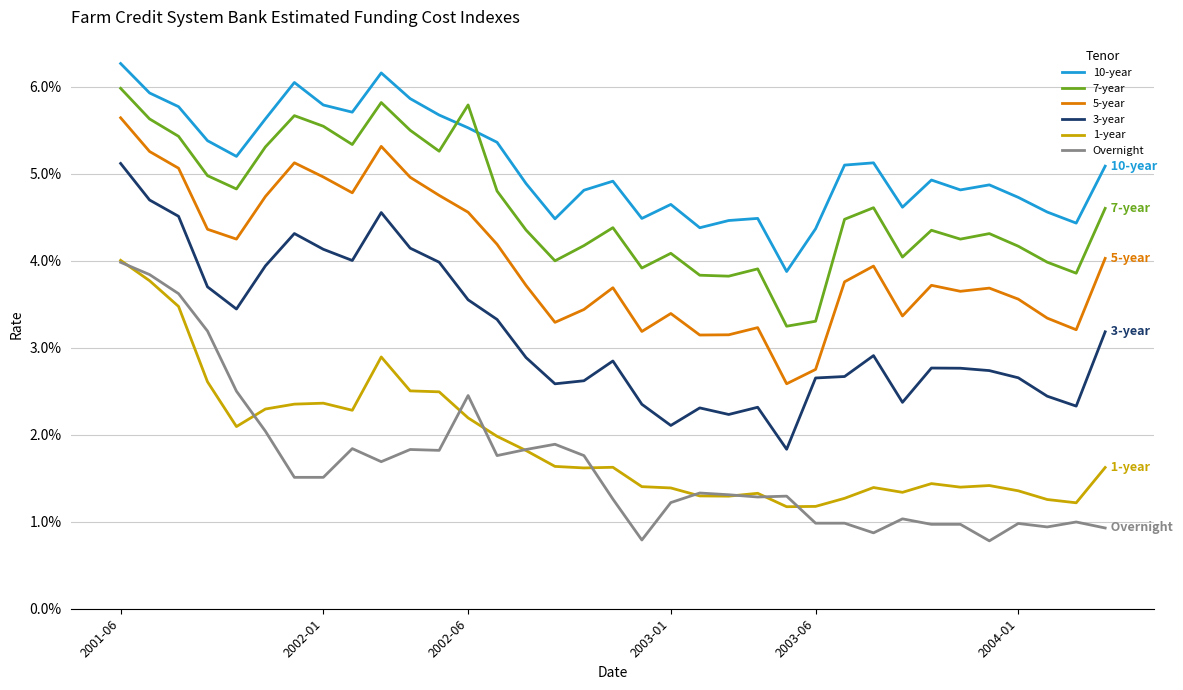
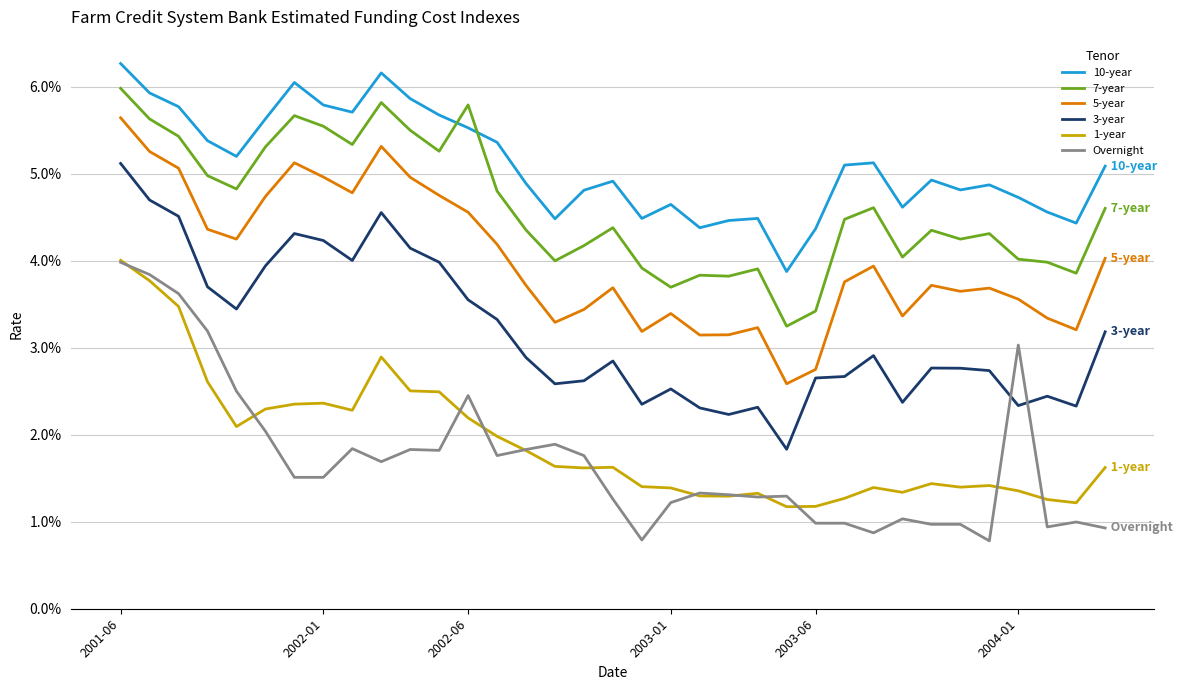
  {
    "10-year": {
      "2001-06": "6.3%",
      "2002-01": "5.8%",
      "2002-06": "5.5%",
      "2003-01": "4.6%",
      "2003-06": "4.4%",
      "2004-01": "4.7%"
    },
    "7-year": {
      "2001-06": "6.0%",
      "2002-01": "5.5%",
      "2002-06": "5.8%",
-     "2003-01": "4.1%",
-     "2003-06": "3.3%",
-     "2004-01": "4.2%"
+     "2003-01": "3.7%",
+     "2003-06": "3.4%",
+     "2004-01": "4.0%"
    },
    "3-year": {
      "2001-06": "5.1%",
-     "2002-01": "4.1%",
+     "2002-01": "4.2%",
      "2002-06": "3.6%",
-     "2003-01": "2.1%",
+     "2003-01": "2.5%",
      "2003-06": "2.7%",
-     "2004-01": "2.7%"
+     "2004-01": "2.3%"
    },
    "Overnight": {
      "2002-01": "1.5%",
      "2002-06": "2.5%",
      "2003-01": "1.2%",
      "2003-06": "1.0%",
-     "2004-01": "1.0%"
+     "2004-01": "3.0%"
    }
  }
